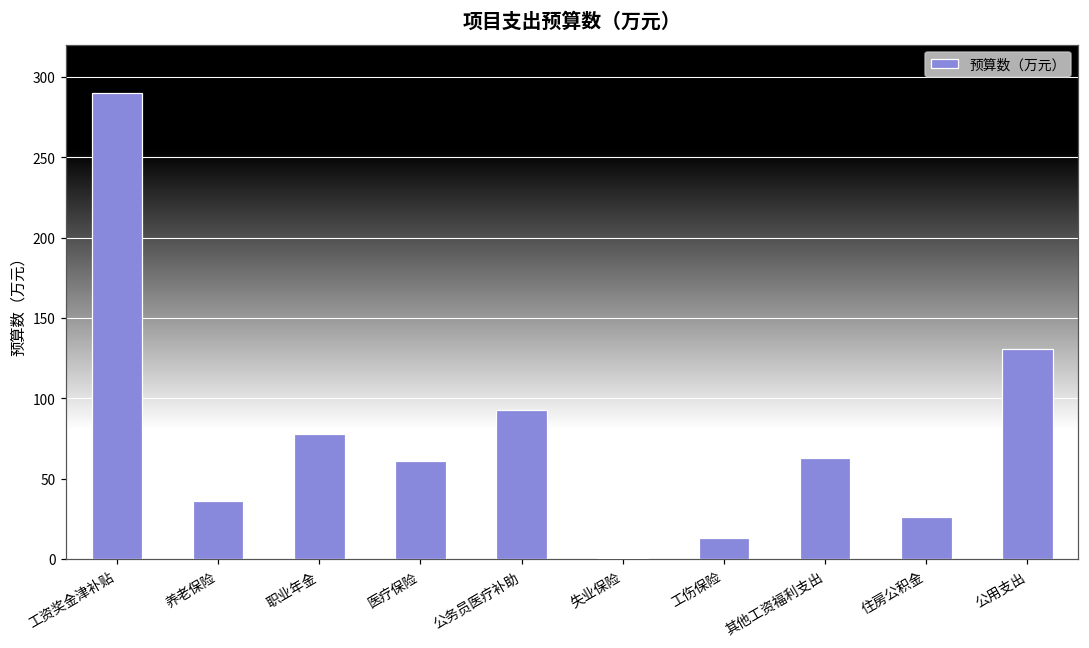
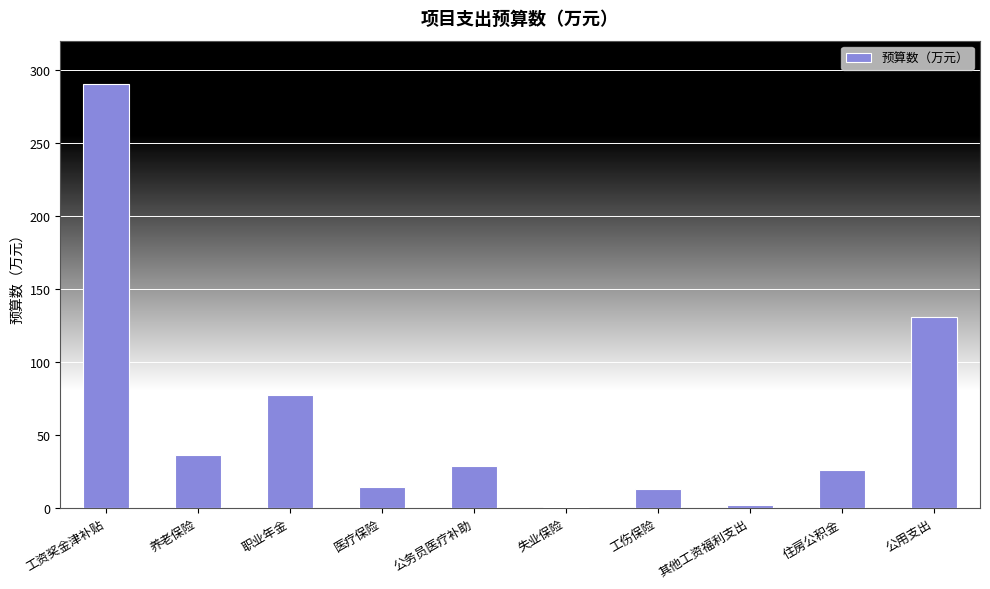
  {
    "工资奖金津补贴": 290,
    "养老保险": 36,
    "职业年金": 78,
-   "医疗保险": 61,
-   "公务员医疗补助": 92,
+   "医疗保险": 14,
+   "公务员医疗补助": 29,
    "工伤保险": 13,
-   "其他工资福利支出": 63,
+   "其他工资福利支出": 2,
    "住房公积金": 26,
    "公用支出": 131
  }
